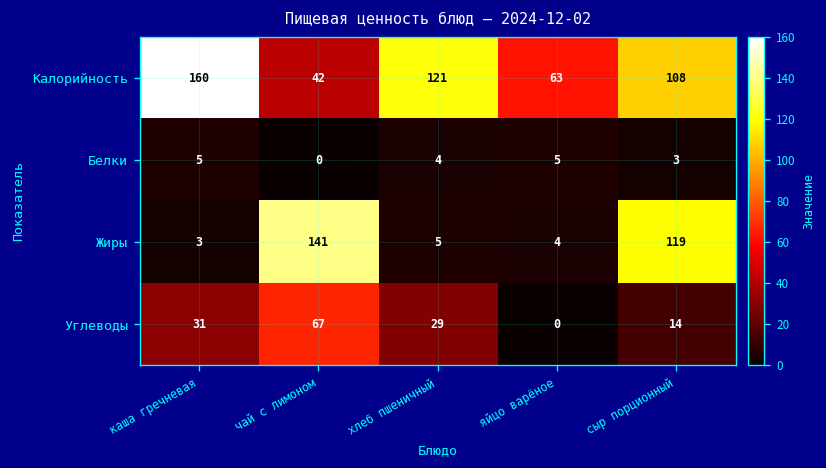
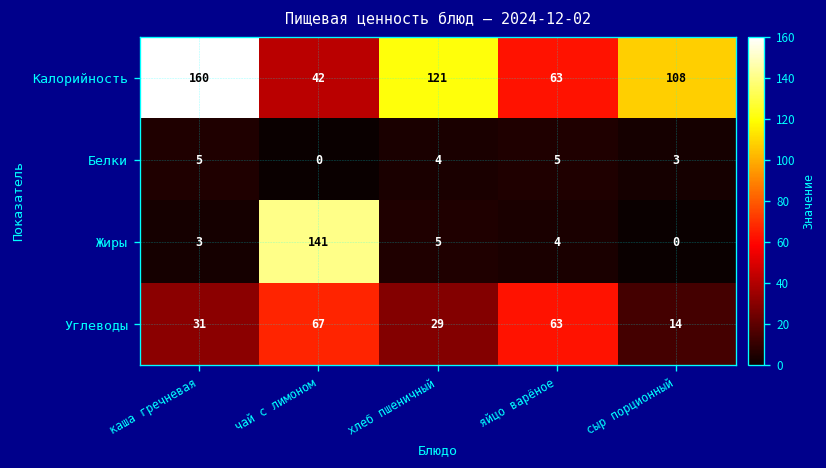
  {
    "Калорийность": {
      "каша гречневая": 160,
      "чай с лимоном": 42,
      "хлеб пшеничный": 121,
      "яйцо варёное": 63,
      "сыр порционный": 108
    },
    "Белки": {
      "каша гречневая": 5,
      "чай с лимоном": 0,
      "хлеб пшеничный": 4,
      "яйцо варёное": 5,
      "сыр порционный": 3
    },
    "Жиры": {
      "каша гречневая": 3,
      "чай с лимоном": 141,
      "хлеб пшеничный": 5,
      "яйцо варёное": 4,
-     "сыр порционный": 119
+     "сыр порционный": 0
    },
    "Углеводы": {
      "каша гречневая": 31,
      "чай с лимоном": 67,
      "хлеб пшеничный": 29,
-     "яйцо варёное": 0,
+     "яйцо варёное": 63,
      "сыр порционный": 14
    }
  }
